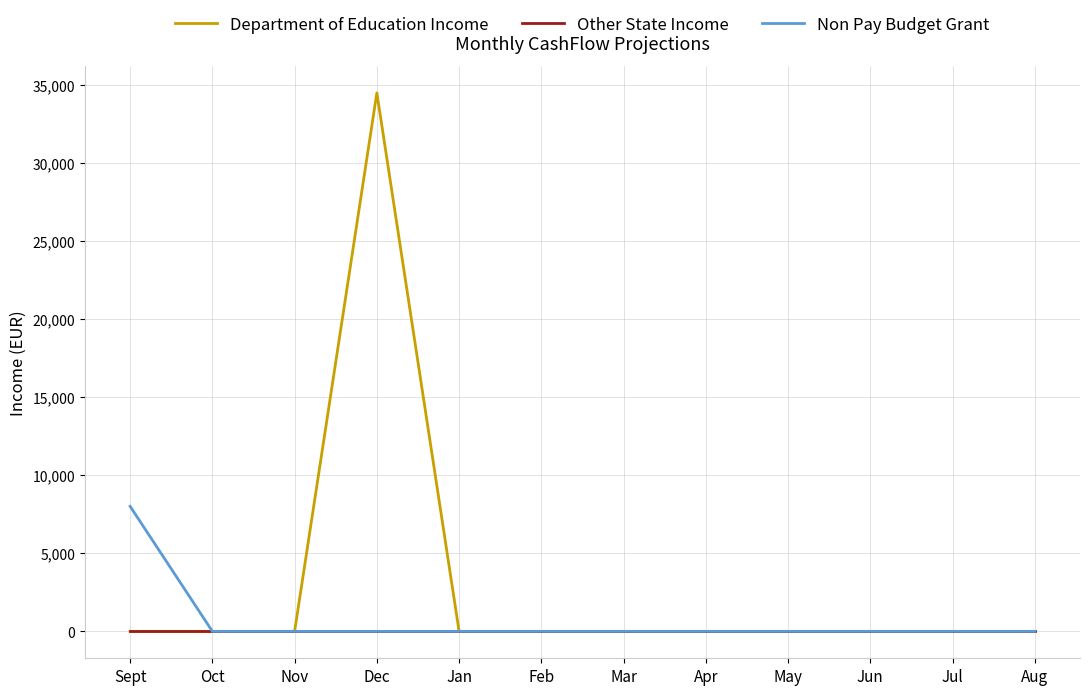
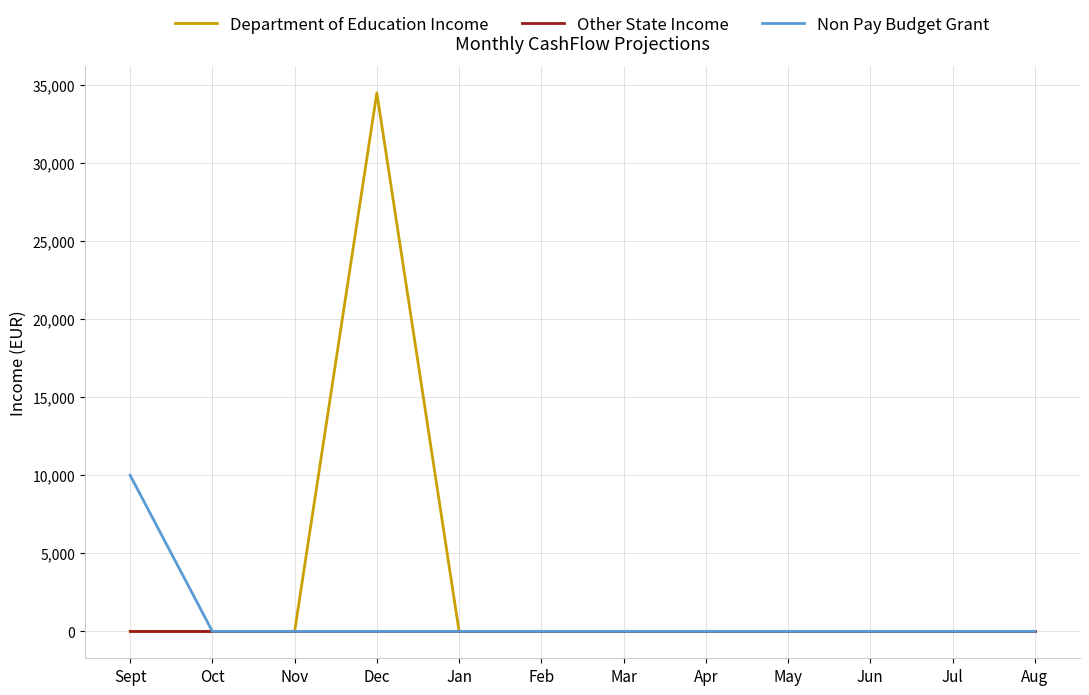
  {
    "Department of Education Income": {
      "Dec": "34,500"
    },
    "Non Pay Budget Grant": {
-     "Sept": "8,000"
+     "Sept": "10,000"
    }
  }
